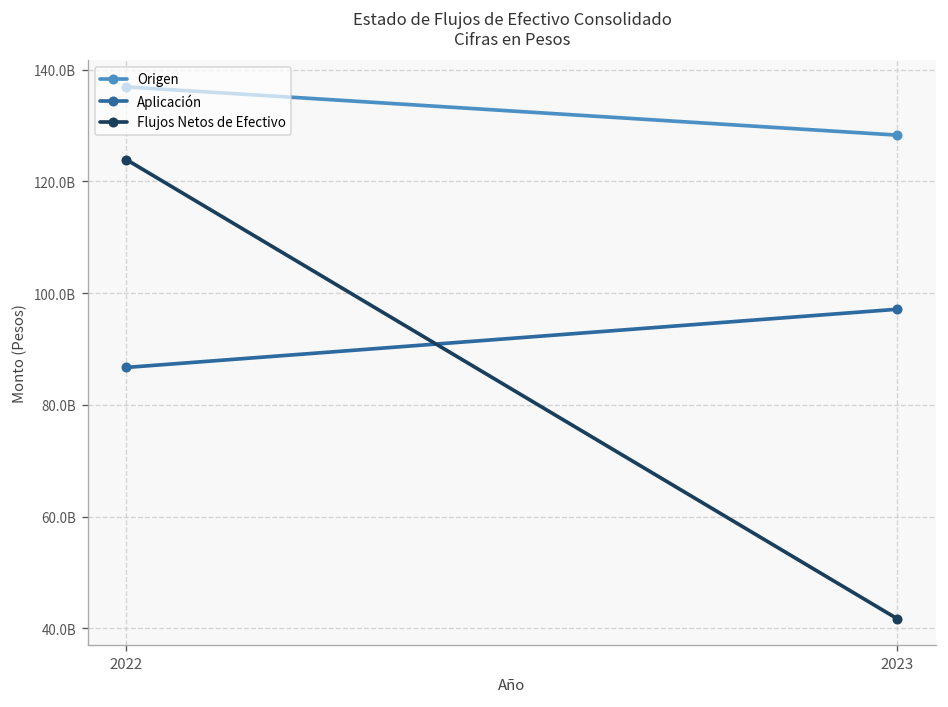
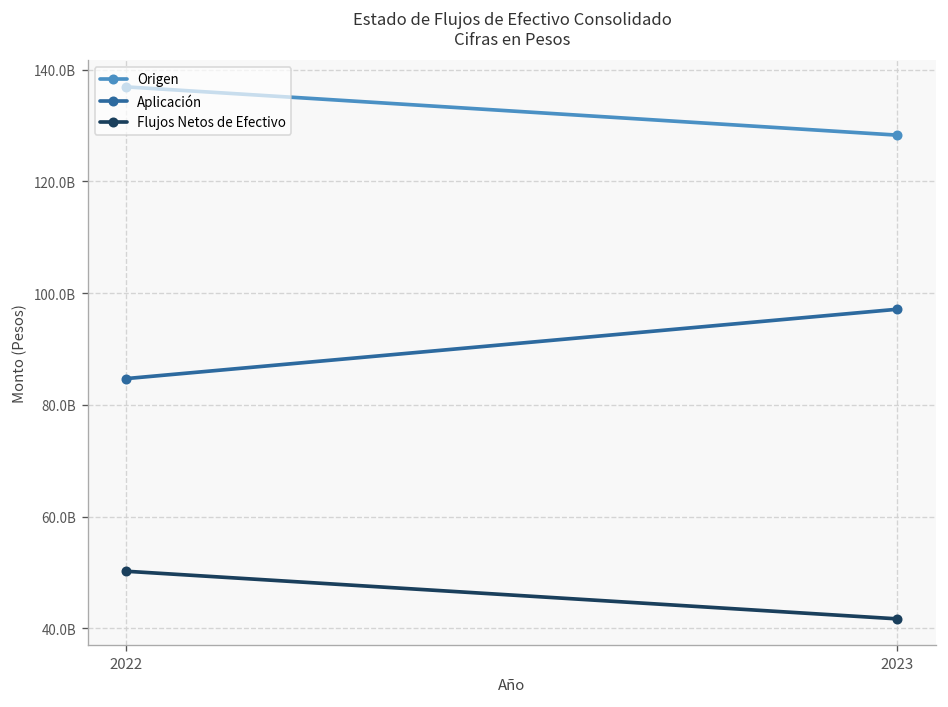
  {
    "Origen": {
      "2023": 128000000000
    },
    "Aplicación": {
-     "2022": 87000000000,
+     "2022": 85000000000,
      "2023": 97000000000
    },
    "Flujos Netos de Efectivo": {
-     "2022": 124000000000,
+     "2022": 50000000000,
      "2023": 42000000000
    }
  }
